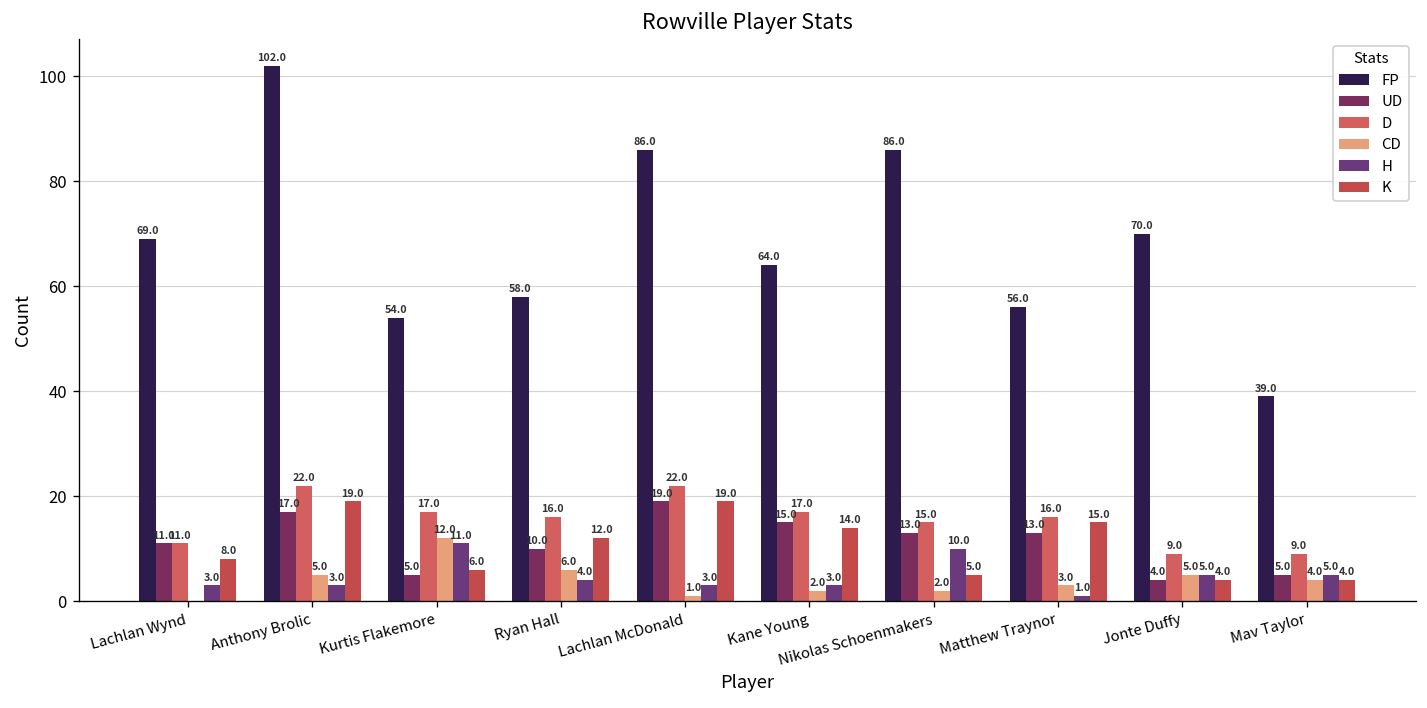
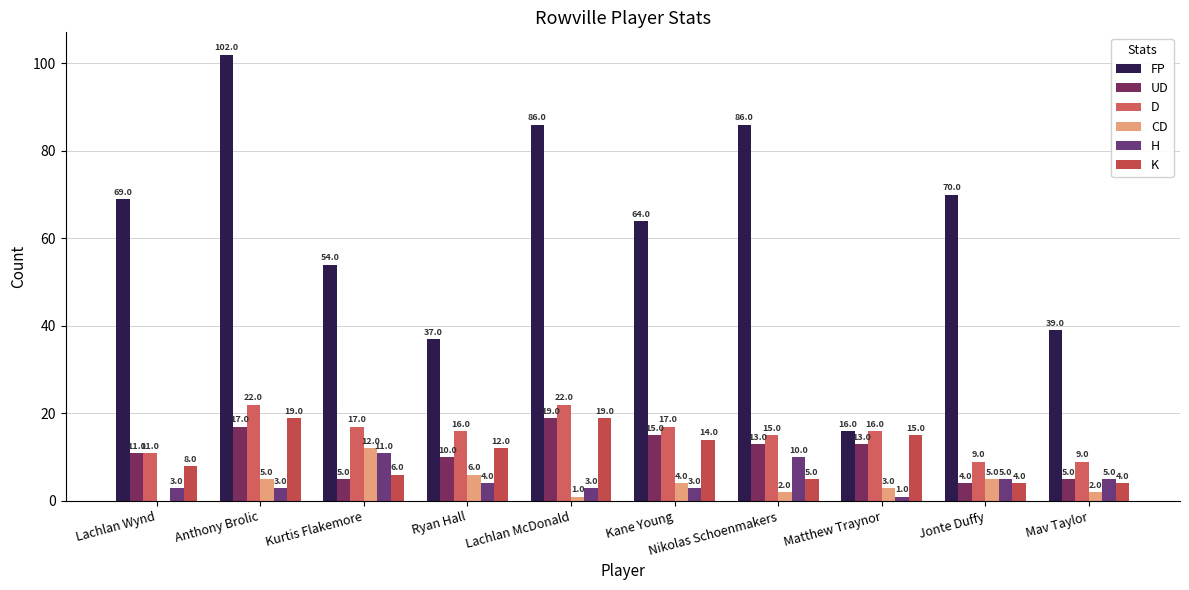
  {
    "FP": {
      "Lachlan Wynd": 69.0,
      "Anthony Brolic": 102.0,
      "Kurtis Flakemore": 54.0,
-     "Ryan Hall": 58.0,
+     "Ryan Hall": 37.0,
      "Lachlan McDonald": 86.0,
      "Kane Young": 64.0,
      "Nikolas Schoenmakers": 86.0,
-     "Matthew Traynor": 56.0,
+     "Matthew Traynor": 16.0,
      "Jonte Duffy": 70.0,
      "Mav Taylor": 39.0
    },
    "CD": {
      "Anthony Brolic": 5.0,
      "Kurtis Flakemore": 12.0,
      "Ryan Hall": 6.0,
      "Lachlan McDonald": 1.0,
-     "Kane Young": 2.0,
+     "Kane Young": 4.0,
      "Nikolas Schoenmakers": 2.0,
      "Matthew Traynor": 3.0,
      "Jonte Duffy": 5.0,
-     "Mav Taylor": 4.0
+     "Mav Taylor": 2.0
    }
  }
